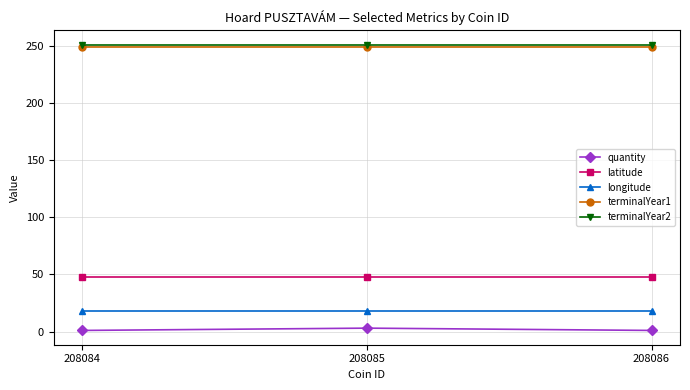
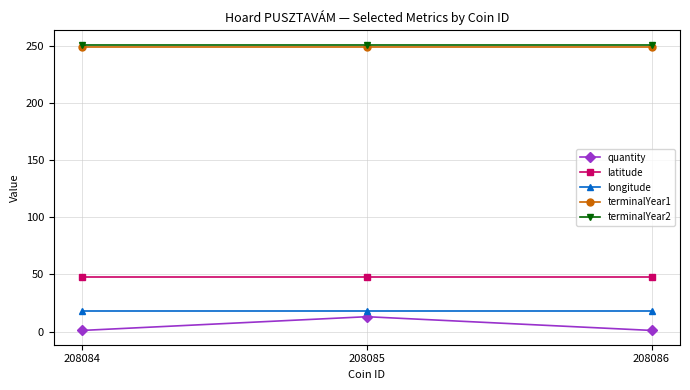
  {
    "quantity": {
      "208084": 1,
-     "208085": 3,
+     "208085": 13,
      "208086": 1
    },
    "latitude": {
      "208084": 47,
      "208085": 47,
      "208086": 47
    },
    "longitude": {
      "208084": 18,
      "208085": 18,
      "208086": 18
    }
  }
